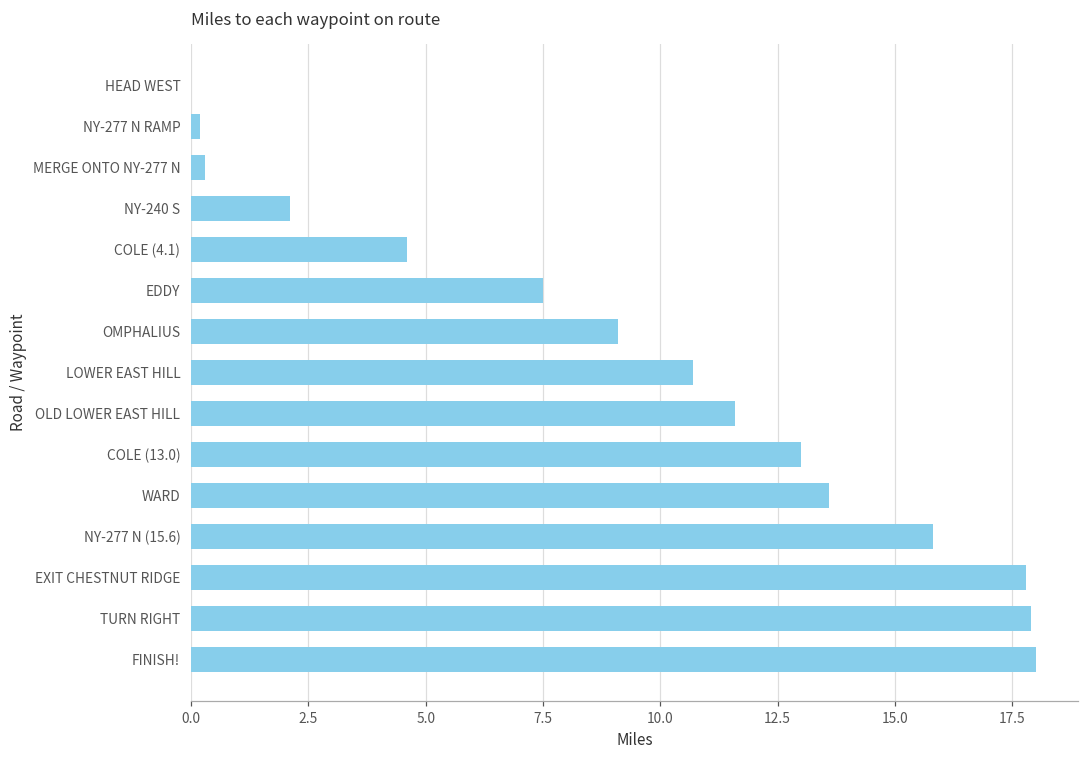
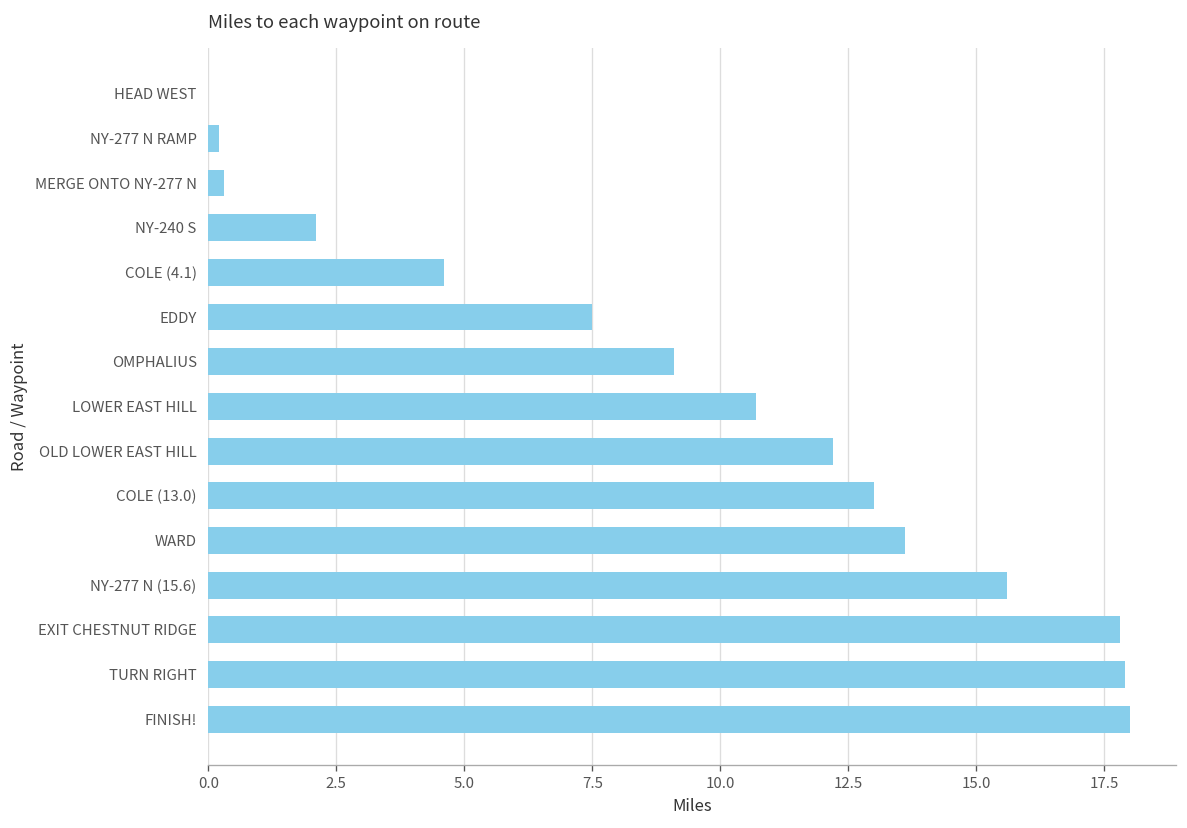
  {
    "HEAD WEST": 0.0,
    "NY-277 N RAMP": 0.2,
    "MERGE ONTO NY-277 N": 0.3,
    "NY-240 S": 2.1,
    "COLE (4.1)": 4.6,
    "EDDY": 7.5,
    "OMPHALIUS": 9.1,
    "LOWER EAST HILL": 10.7,
-   "OLD LOWER EAST HILL": 11.6,
+   "OLD LOWER EAST HILL": 12.2,
    "COLE (13.0)": 13.0,
    "WARD": 13.6,
-   "NY-277 N (15.6)": 15.8,
+   "NY-277 N (15.6)": 15.6,
    "EXIT CHESTNUT RIDGE": 17.8,
    "TURN RIGHT": 17.9,
    "FINISH!": 18.0
  }
